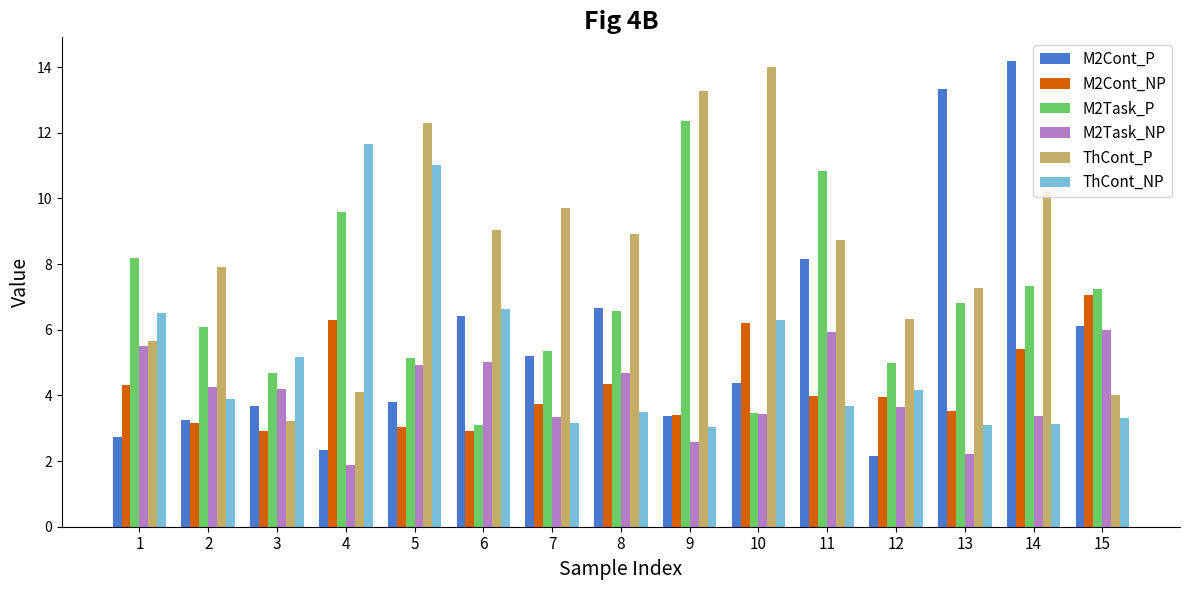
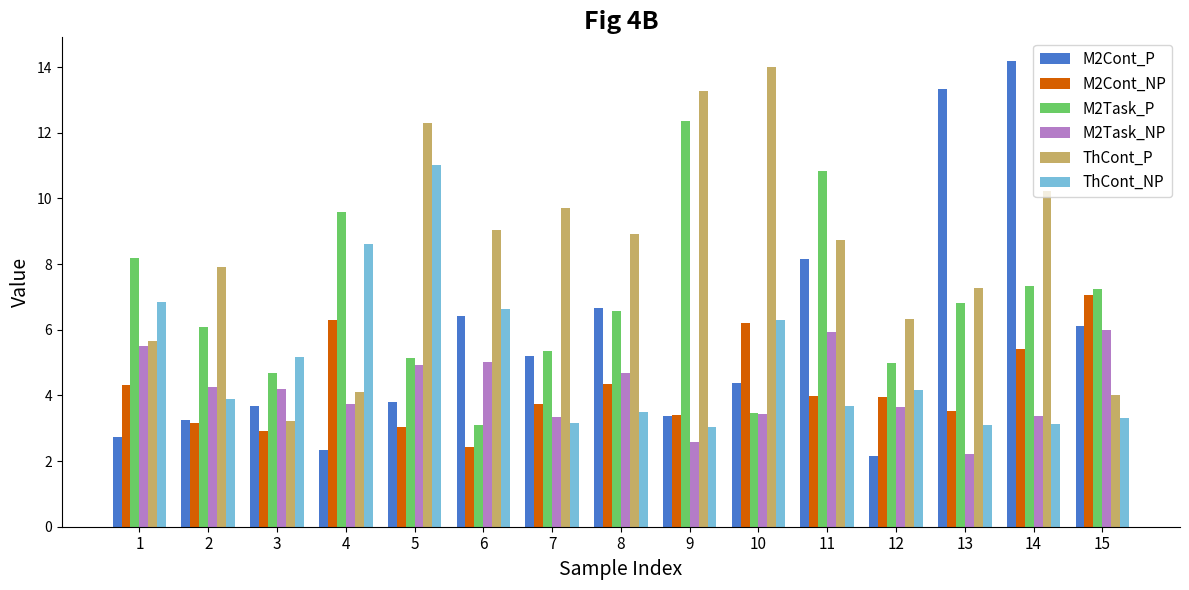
  {
    "M2Cont_P": {
      "1": 2.7,
      "2": 3.2,
      "3": 3.7,
      "4": 2.3,
      "5": 3.8,
      "6": 6.4,
      "7": 5.2,
      "8": 6.7,
      "9": 3.4,
      "10": 4.4,
      "11": 8.2,
      "12": 2.2,
      "13": 13.3,
      "14": 14.2,
      "15": 6.1
    },
    "M2Cont_NP": {
      "1": 4.3,
      "2": 3.2,
      "3": 2.9,
      "4": 6.3,
      "5": 3.0,
-     "6": 2.9,
+     "6": 2.4,
      "7": 3.7,
      "8": 4.3,
      "9": 3.4,
      "10": 6.2,
      "11": 4.0,
      "12": 4.0,
      "13": 3.5,
      "14": 5.4,
      "15": 7.0
    },
    "M2Task_P": {
      "1": 8.2,
      "2": 6.1,
      "3": 4.7,
      "4": 9.6,
      "5": 5.1,
      "6": 3.1,
      "7": 5.4,
      "8": 6.6,
      "9": 12.4,
      "10": 3.5,
      "11": 10.8,
      "12": 5.0,
      "13": 6.8,
      "14": 7.3,
      "15": 7.2
    },
    "M2Task_NP": {
      "1": 5.5,
      "2": 4.3,
      "3": 4.2,
-     "4": 1.9,
+     "4": 3.8,
      "5": 4.9,
      "6": 5.0,
      "7": 3.3,
      "8": 4.7,
      "9": 2.6,
      "10": 3.4,
      "11": 5.9,
      "12": 3.6,
      "13": 2.2,
      "14": 3.4,
      "15": 6.0
    },
    "ThCont_P": {
      "1": 5.6,
      "2": 7.9,
      "3": 3.2,
      "4": 4.1,
      "5": 12.3,
      "6": 9.0,
      "7": 9.7,
      "8": 8.9,
      "9": 13.3,
      "10": 14.0,
      "11": 8.7,
      "12": 6.3,
      "13": 7.3,
      "15": 4.0
    },
    "ThCont_NP": {
-     "1": 6.5,
+     "1": 6.8,
      "2": 3.9,
      "3": 5.2,
-     "4": 11.6,
+     "4": 8.6,
      "5": 11.0,
      "6": 6.6,
      "7": 3.2,
      "8": 3.5,
      "9": 3.0,
      "10": 6.3,
      "11": 3.7,
      "12": 4.2,
      "13": 3.1,
      "14": 3.1,
      "15": 3.3
    }
  }
